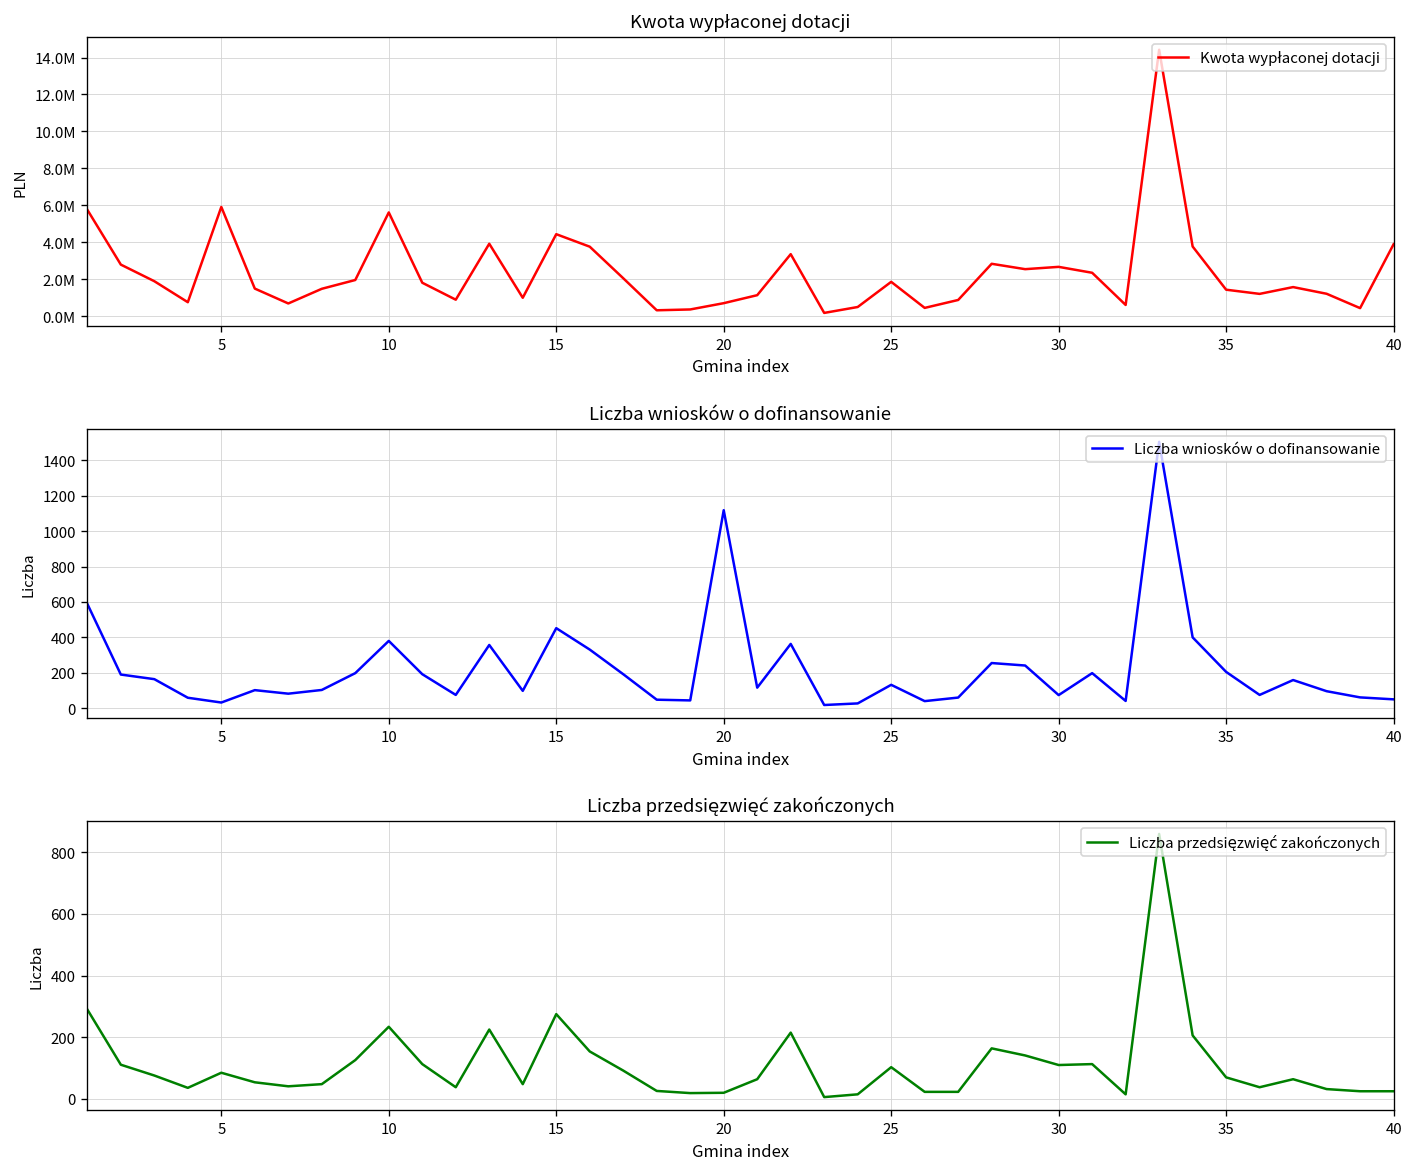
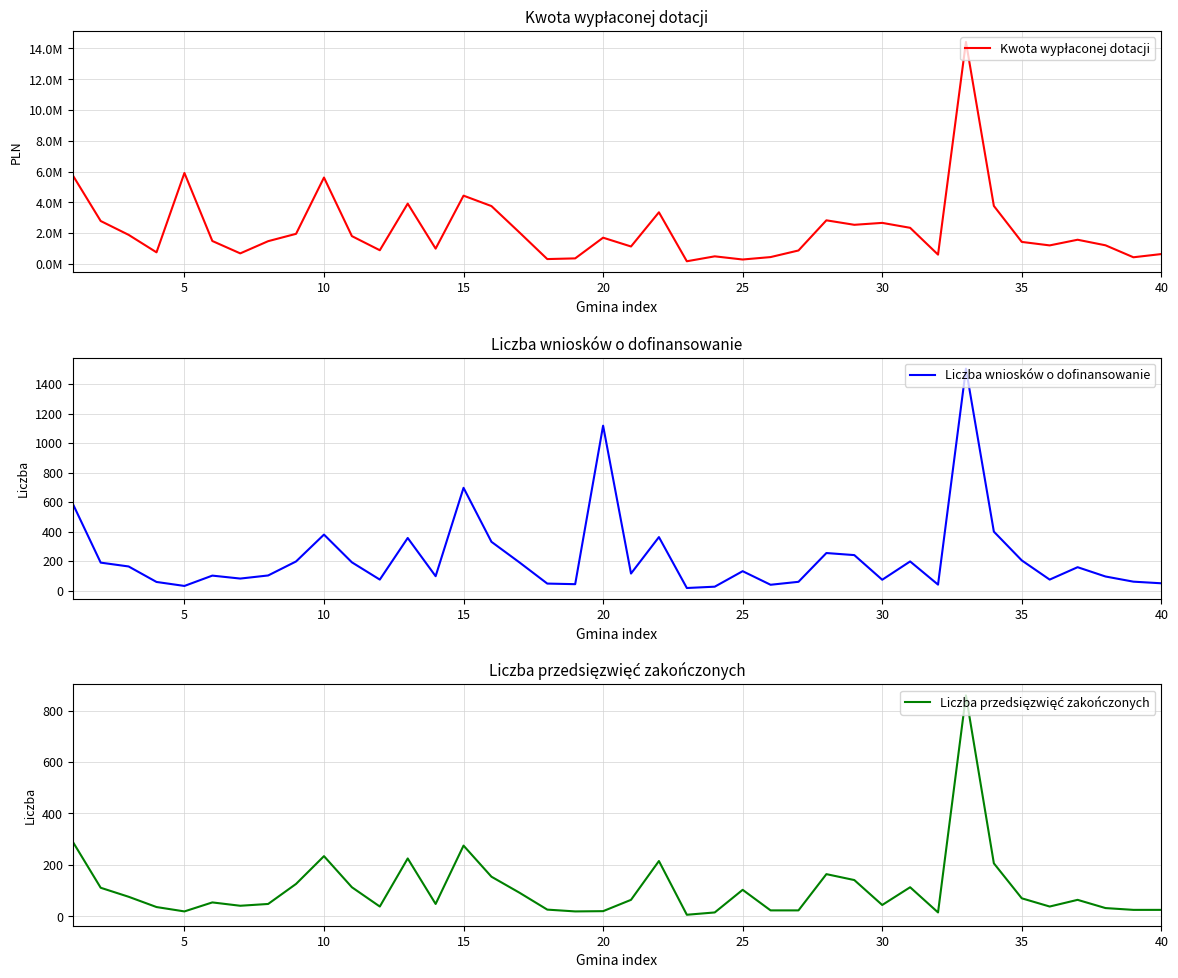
  {
    "Kwota wypłaconej dotacji": {
      "5": 5900000,
      "10": 5600000,
      "15": 4400000,
-     "20": 700000,
-     "25": 1900000,
+     "20": 1700000,
+     "25": 300000,
      "30": 2700000,
      "35": 1400000,
-     "40": 3900000
+     "40": 600000
    },
    "Liczba wniosków o dofinansowanie": {
      "5": 30,
      "10": 380,
-     "15": 450,
+     "15": 700,
      "20": 1120,
      "25": 130,
      "30": 70,
      "35": 210,
      "40": 50
    },
    "Liczba przedsięzwięć zakończonych": {
-     "5": 90,
+     "5": 20,
      "10": 230,
      "15": 280,
      "20": 20,
      "25": 100,
-     "30": 110,
+     "30": 40,
      "35": 70,
      "40": 30
    }
  }
